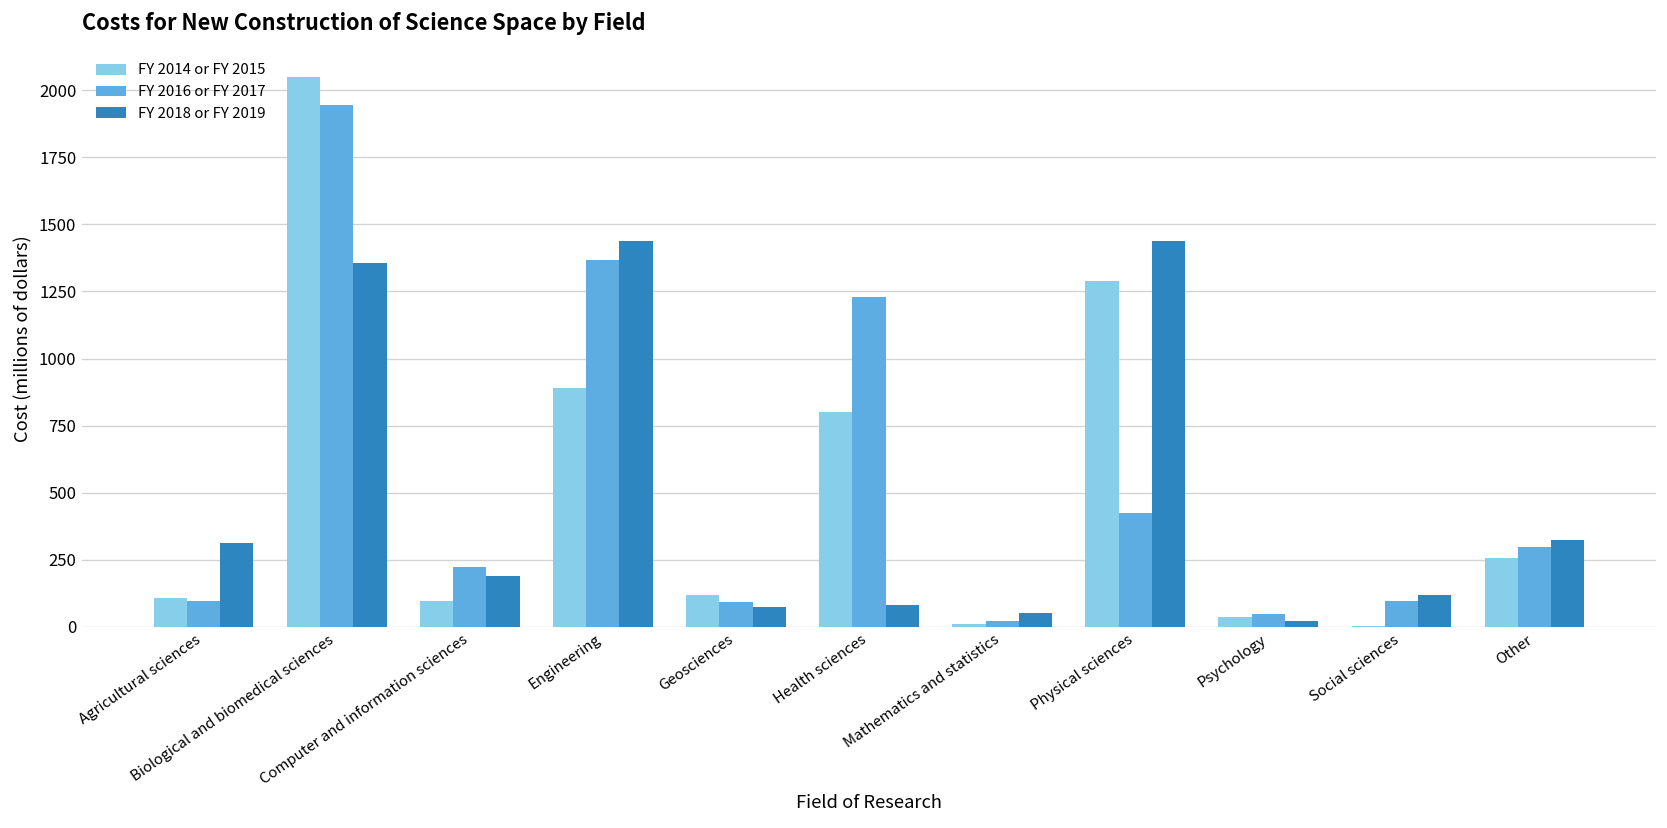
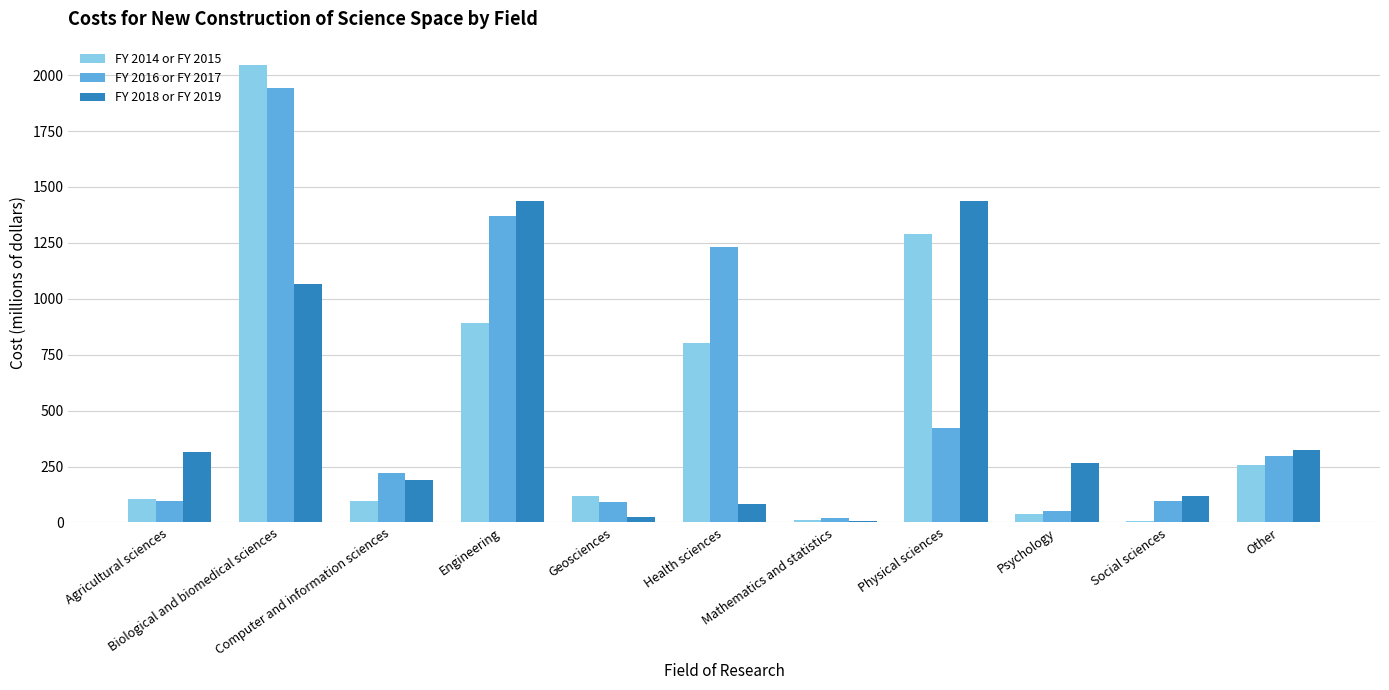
  {
    "FY 2018 or FY 2019": {
      "Agricultural sciences": 310,
-     "Biological and biomedical sciences": 1350,
+     "Biological and biomedical sciences": 1070,
      "Computer and information sciences": 190,
      "Engineering": 1440,
-     "Geosciences": 80,
+     "Geosciences": 30,
      "Health sciences": 80,
-     "Mathematics and statistics": 50,
+     "Mathematics and statistics": 10,
      "Physical sciences": 1440,
-     "Psychology": 20,
+     "Psychology": 270,
      "Social sciences": 120,
      "Other": 320
    }
  }
